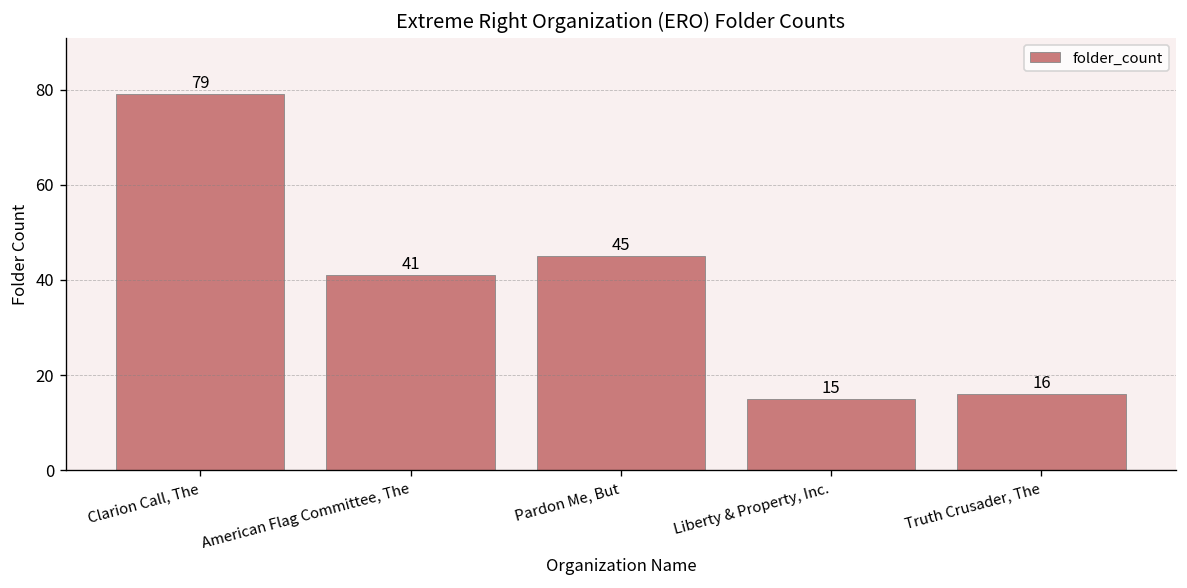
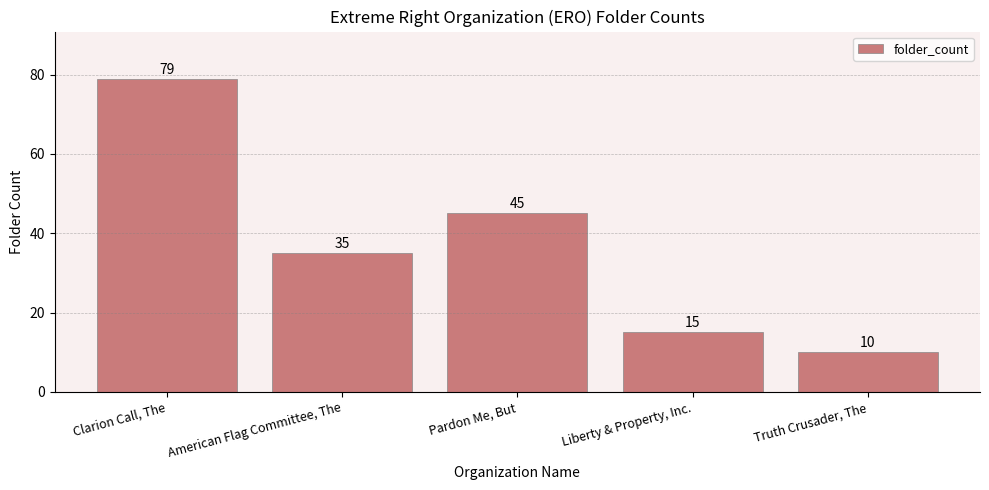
  {
    "Clarion Call, The": 79,
-   "American Flag Committee, The": 41,
+   "American Flag Committee, The": 35,
    "Pardon Me, But": 45,
    "Liberty & Property, Inc.": 15,
-   "Truth Crusader, The": 16
+   "Truth Crusader, The": 10
  }
